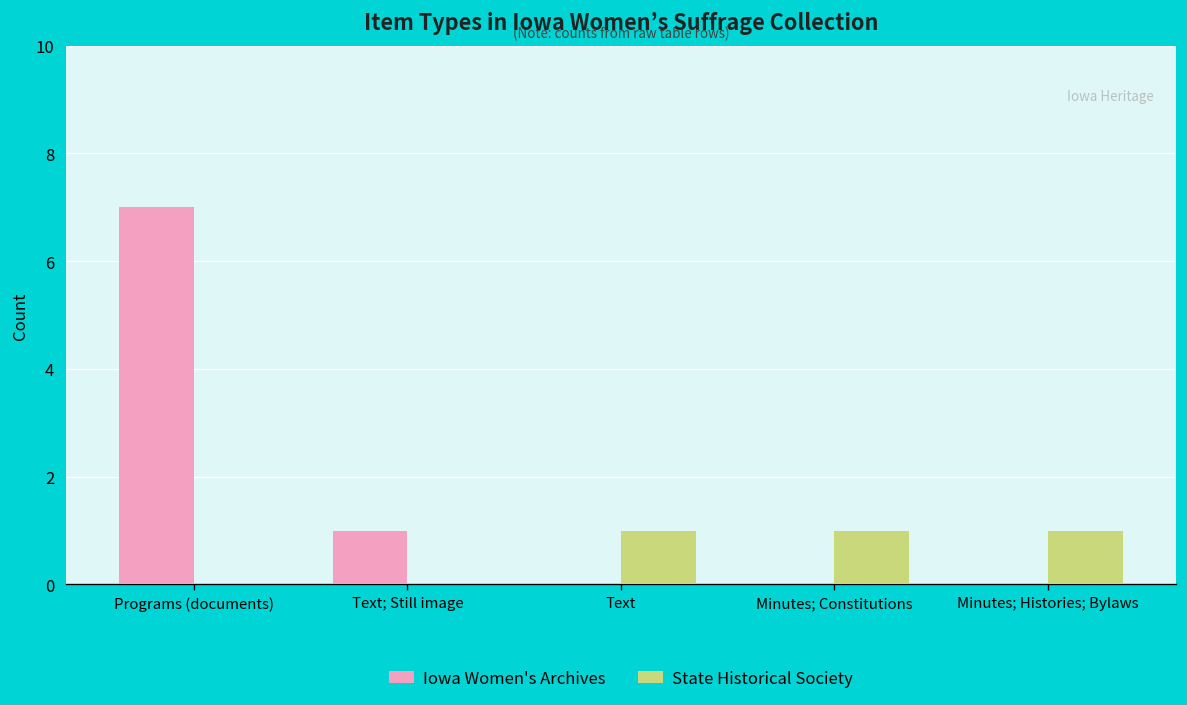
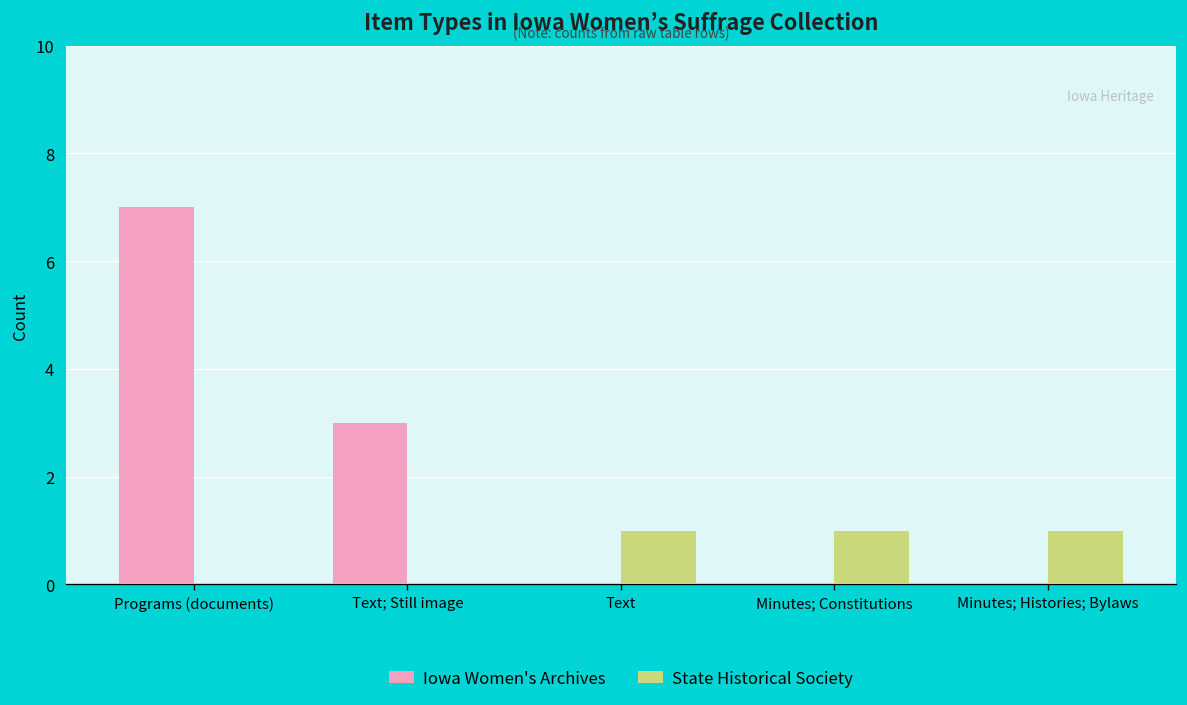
  {
    "Iowa Women's Archives": {
      "Programs (documents)": 7,
-     "Text; Still image": 1,
+     "Text; Still image": 3,
      "Text": 0,
      "Minutes; Constitutions": 0,
      "Minutes; Histories; Bylaws": 0
    },
    "State Historical Society": {
      "Programs (documents)": 0,
      "Text; Still image": 0,
      "Text": 1,
      "Minutes; Constitutions": 1,
      "Minutes; Histories; Bylaws": 1
    }
  }
